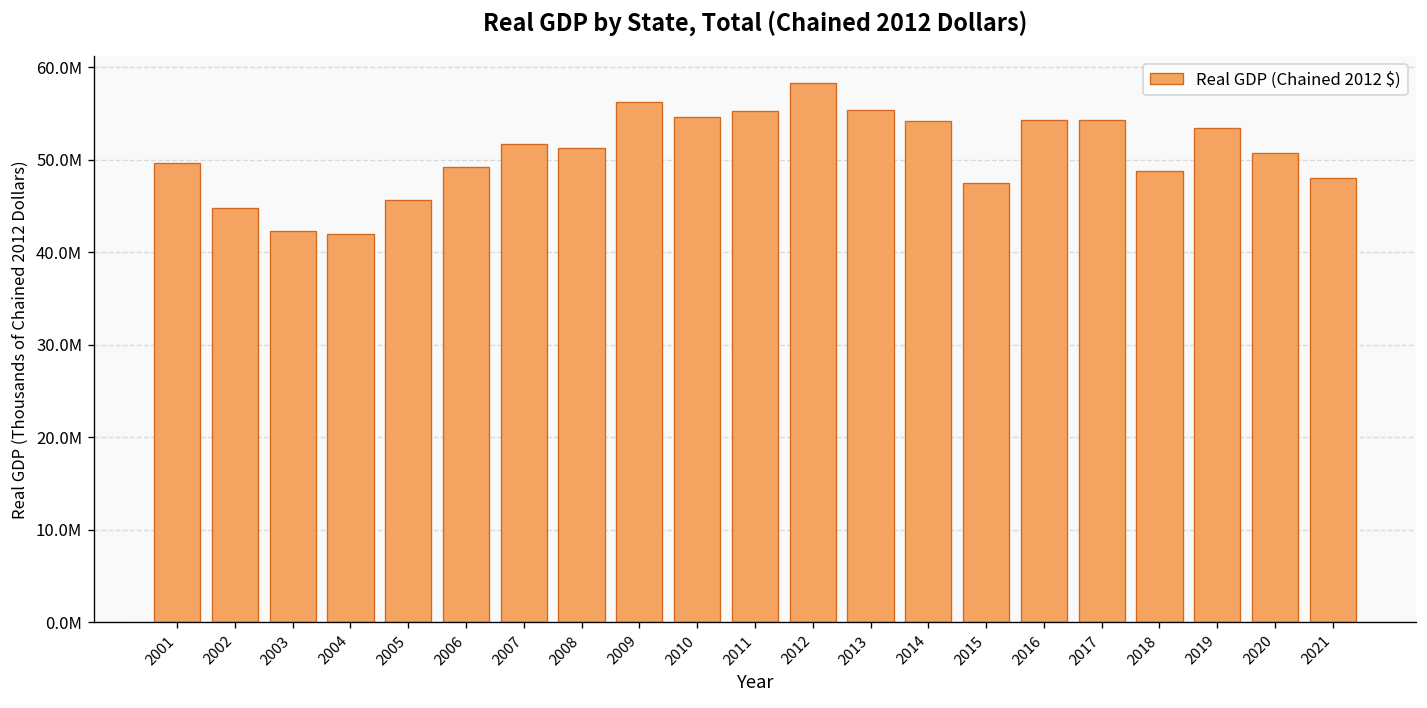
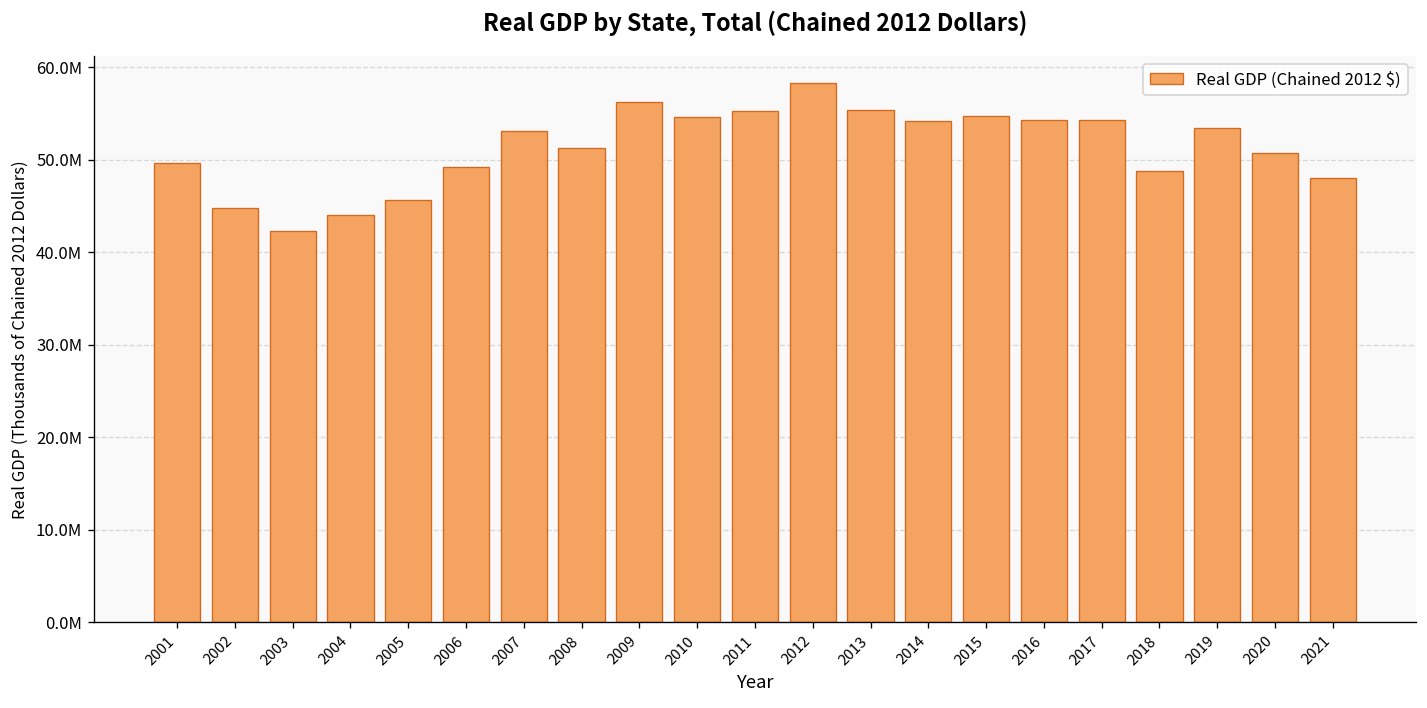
  {
    "2001": 50000000,
    "2002": 45000000,
    "2003": 42000000,
-   "2004": 42000000,
+   "2004": 44000000,
    "2005": 46000000,
    "2006": 49000000,
-   "2007": 52000000,
+   "2007": 53000000,
    "2008": 51000000,
    "2009": 56000000,
    "2010": 55000000,
    "2011": 55000000,
    "2012": 58000000,
    "2013": 55000000,
    "2014": 54000000,
-   "2015": 47000000,
+   "2015": 55000000,
    "2016": 54000000,
    "2017": 54000000,
    "2018": 49000000,
    "2019": 53000000,
    "2020": 51000000,
    "2021": 48000000
  }
